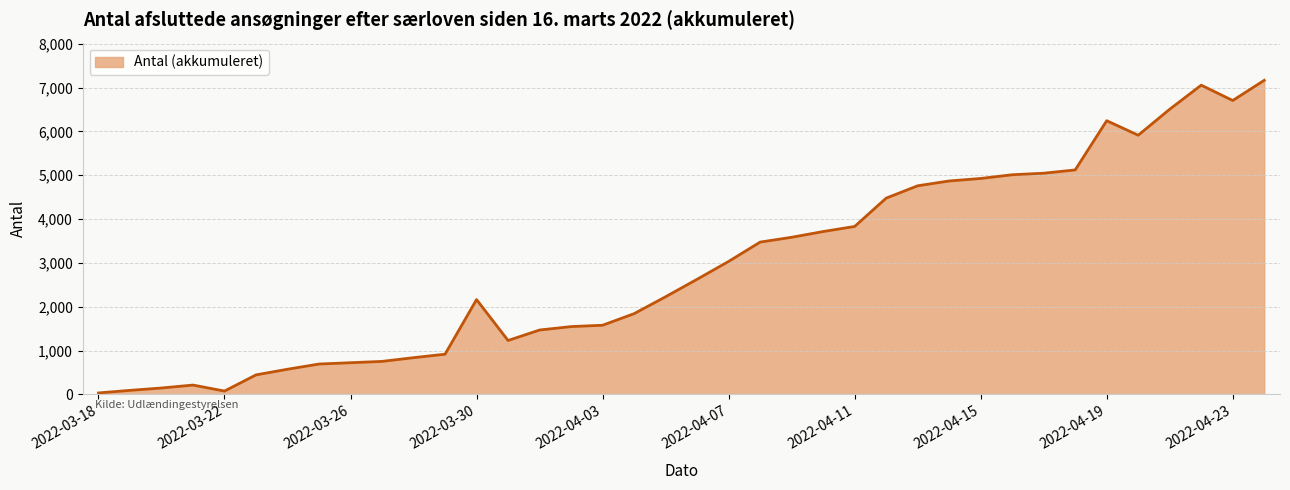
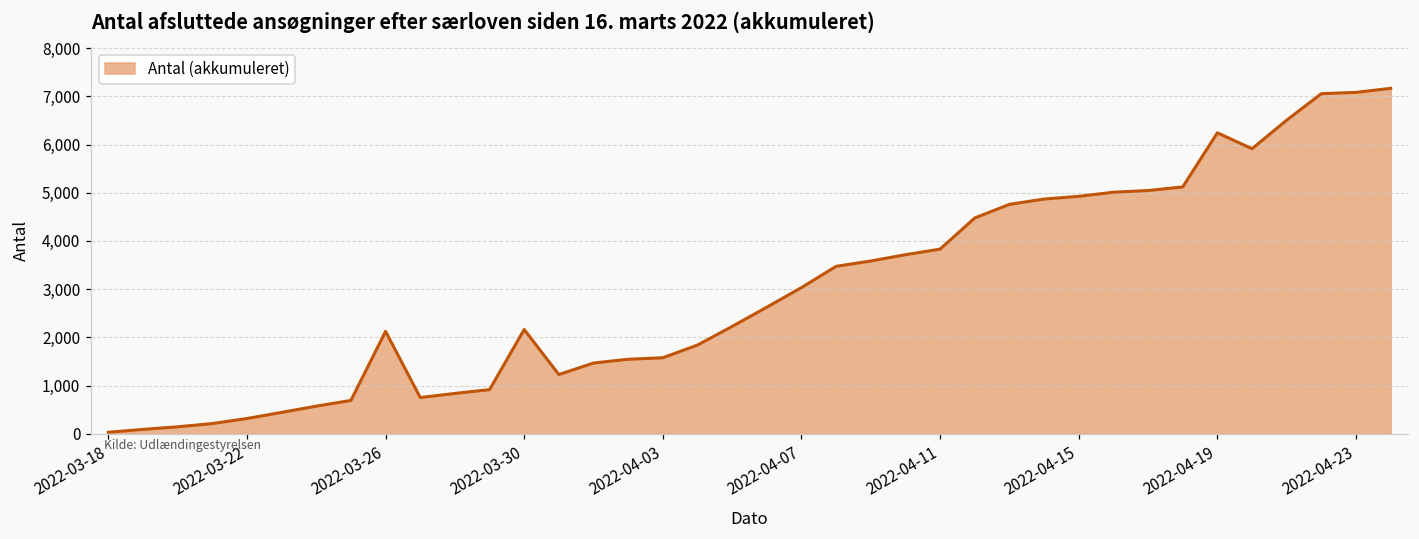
  {
    "2022-03-18": "0",
-   "2022-03-22": "100",
-   "2022-03-26": "700",
+   "2022-03-22": "300",
+   "2022-03-26": "2,100",
    "2022-03-30": "2,200",
    "2022-04-03": "1,600",
    "2022-04-07": "3,000",
    "2022-04-11": "3,800",
    "2022-04-15": "4,900",
    "2022-04-19": "6,200",
-   "2022-04-23": "6,700"
+   "2022-04-23": "7,100"
  }
